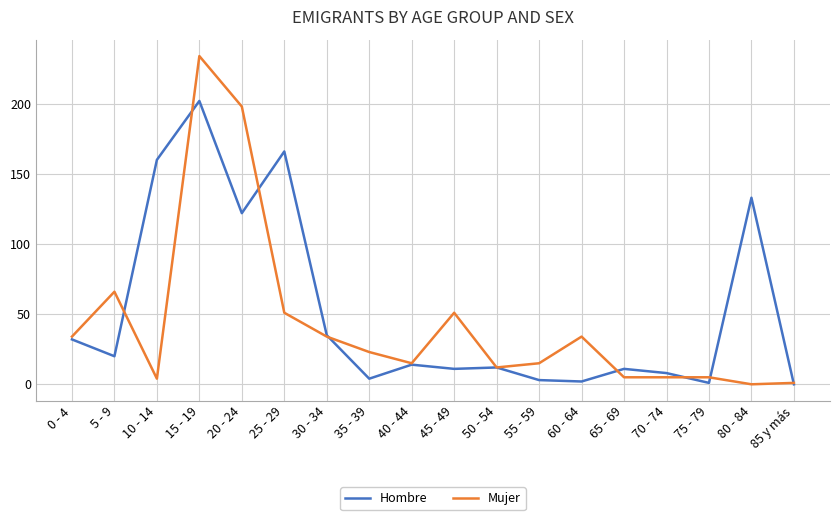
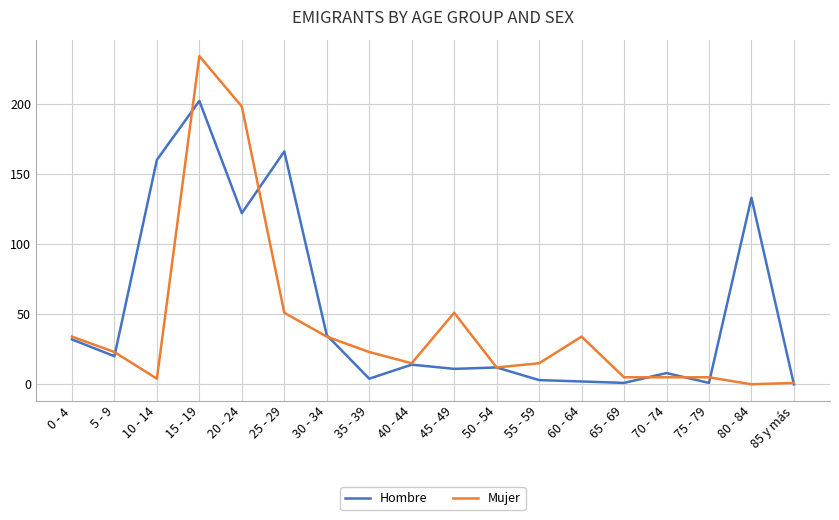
  {
    "Hombre": {
      "0 - 4": 32,
      "5 - 9": 20,
      "10 - 14": 160,
      "15 - 19": 202,
      "20 - 24": 122,
      "25 - 29": 166,
      "35 - 39": 4,
      "45 - 49": 11,
      "55 - 59": 3,
      "60 - 64": 2,
-     "65 - 69": 11,
+     "65 - 69": 1,
      "70 - 74": 8,
      "75 - 79": 1,
      "80 - 84": 133
    },
    "Mujer": {
      "0 - 4": 34,
-     "5 - 9": 66,
+     "5 - 9": 23,
      "10 - 14": 4,
      "15 - 19": 234,
      "20 - 24": 198,
      "25 - 29": 51,
      "35 - 39": 23,
      "45 - 49": 51,
      "55 - 59": 15,
      "60 - 64": 34,
      "65 - 69": 5,
      "70 - 74": 5,
      "75 - 79": 5,
      "80 - 84": 0
    }
  }
